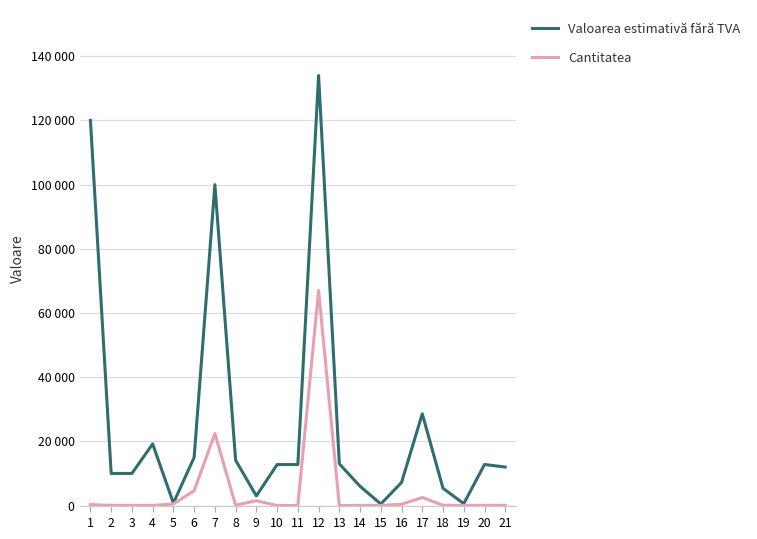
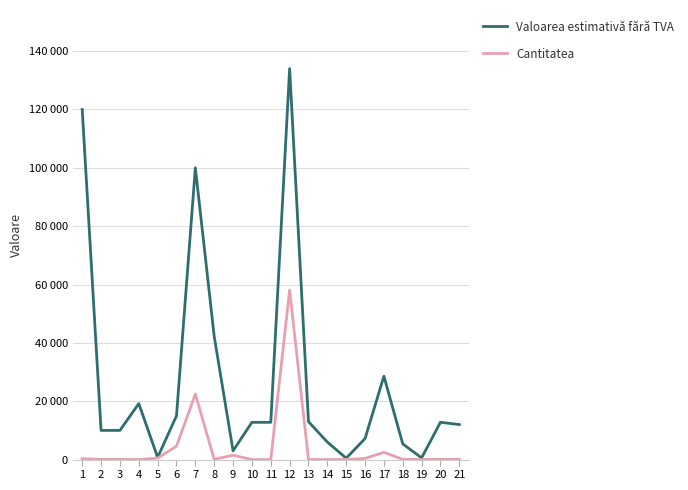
  {
    "Valoarea estimativă fără TVA": {
      "1": 120000,
      "2": 10000,
      "3": 10000,
      "4": 19000,
      "6": 15000,
      "7": 100000,
-     "8": 14000,
+     "8": 42000,
      "9": 3000,
      "10": 13000,
      "11": 13000,
      "12": 134000,
      "13": 13000,
      "14": 6000,
      "16": 7000,
      "17": 29000,
      "18": 5000,
      "20": 13000,
      "21": 12000
    },
    "Cantitatea": {
      "1": 0,
      "2": 0,
      "3": 0,
      "4": 0,
      "6": 5000,
      "7": 22000,
      "8": 0,
      "9": 2000,
      "10": 0,
      "11": 0,
-     "12": 67000,
+     "12": 58000,
      "13": 0,
      "14": 0,
      "16": 0,
      "17": 3000,
      "18": 0,
      "20": 0,
      "21": 0
    }
  }
